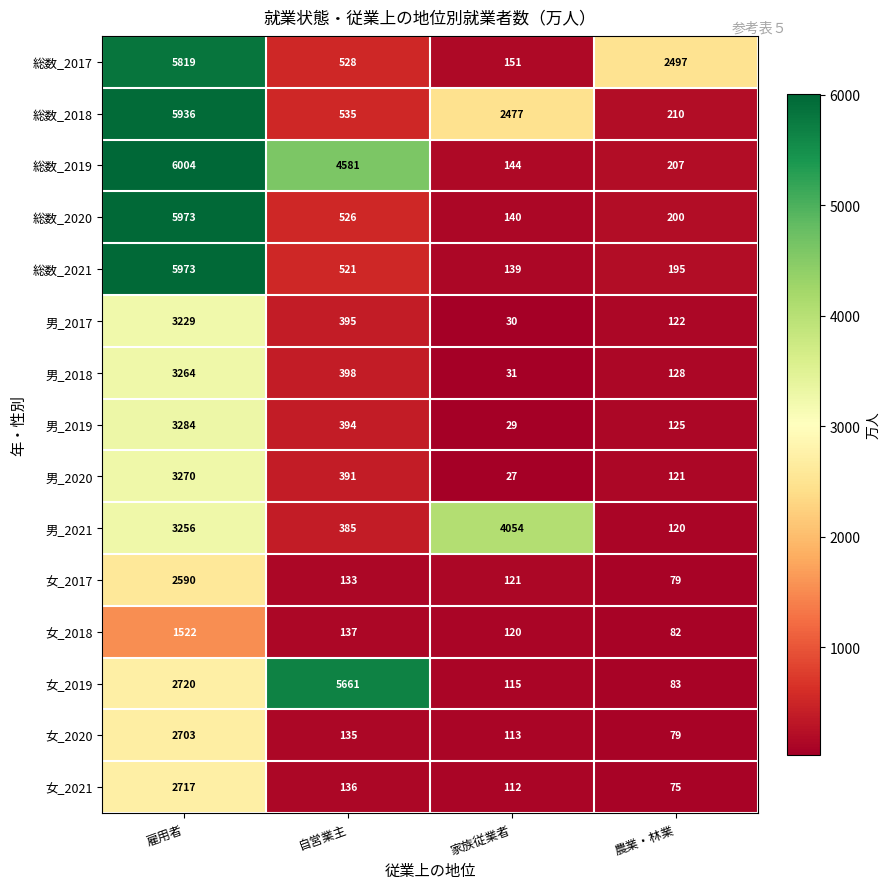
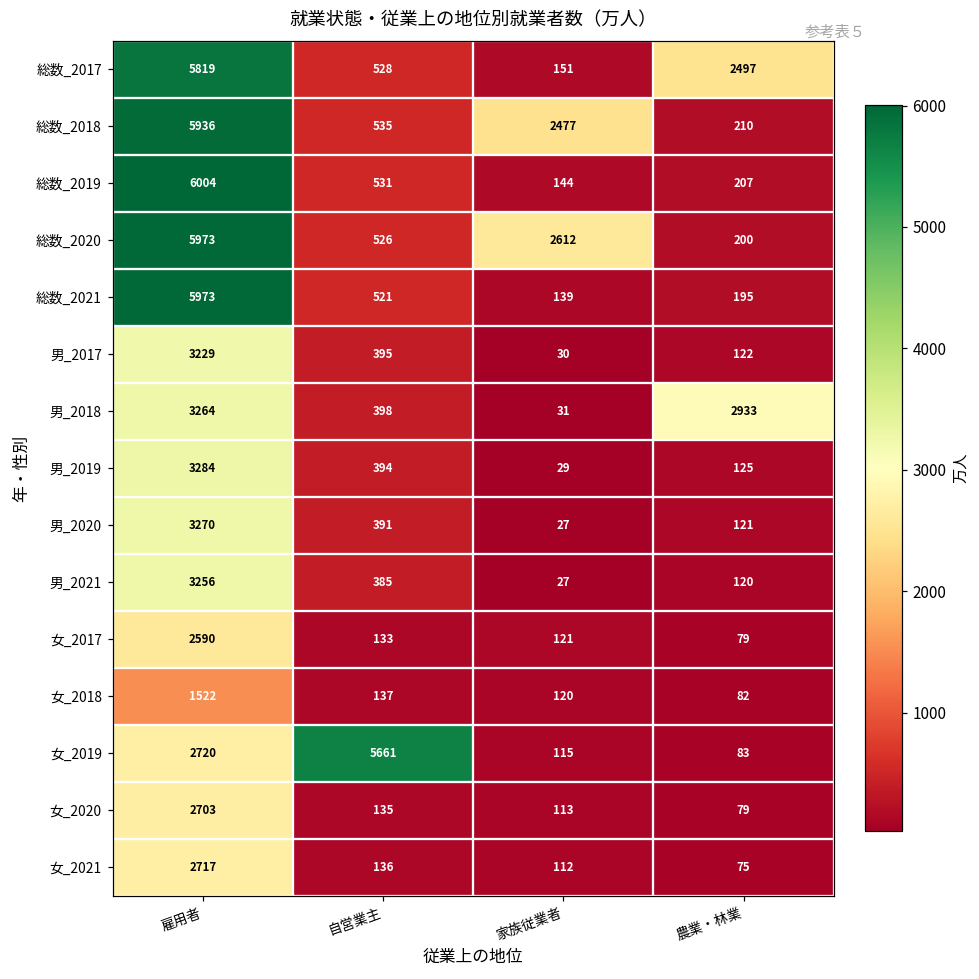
  {
    "総数_2017": {
      "雇用者": 5819,
      "自営業主": 528,
      "家族従業者": 151,
      "農業・林業": 2497
    },
    "総数_2018": {
      "雇用者": 5936,
      "自営業主": 535,
      "家族従業者": 2477,
      "農業・林業": 210
    },
    "総数_2019": {
      "雇用者": 6004,
-     "自営業主": 4581,
+     "自営業主": 531,
      "家族従業者": 144,
      "農業・林業": 207
    },
    "総数_2020": {
      "雇用者": 5973,
      "自営業主": 526,
-     "家族従業者": 140,
+     "家族従業者": 2612,
      "農業・林業": 200
    },
    "総数_2021": {
      "雇用者": 5973,
      "自営業主": 521,
      "家族従業者": 139,
      "農業・林業": 195
    },
    "男_2017": {
      "雇用者": 3229,
      "自営業主": 395,
      "家族従業者": 30,
      "農業・林業": 122
    },
    "男_2018": {
      "雇用者": 3264,
      "自営業主": 398,
      "家族従業者": 31,
-     "農業・林業": 128
+     "農業・林業": 2933
    },
    "男_2019": {
      "雇用者": 3284,
      "自営業主": 394,
      "家族従業者": 29,
      "農業・林業": 125
    },
    "男_2020": {
      "雇用者": 3270,
      "自営業主": 391,
      "家族従業者": 27,
      "農業・林業": 121
    },
    "男_2021": {
      "雇用者": 3256,
      "自営業主": 385,
-     "家族従業者": 4054,
+     "家族従業者": 27,
      "農業・林業": 120
    },
    "女_2017": {
      "雇用者": 2590,
      "自営業主": 133,
      "家族従業者": 121,
      "農業・林業": 79
    },
    "女_2018": {
      "雇用者": 1522,
      "自営業主": 137,
      "家族従業者": 120,
      "農業・林業": 82
    },
    "女_2019": {
      "雇用者": 2720,
      "自営業主": 5661,
      "家族従業者": 115,
      "農業・林業": 83
    },
    "女_2020": {
      "雇用者": 2703,
      "自営業主": 135,
      "家族従業者": 113,
      "農業・林業": 79
    },
    "女_2021": {
      "雇用者": 2717,
      "自営業主": 136,
      "家族従業者": 112,
      "農業・林業": 75
    }
  }
